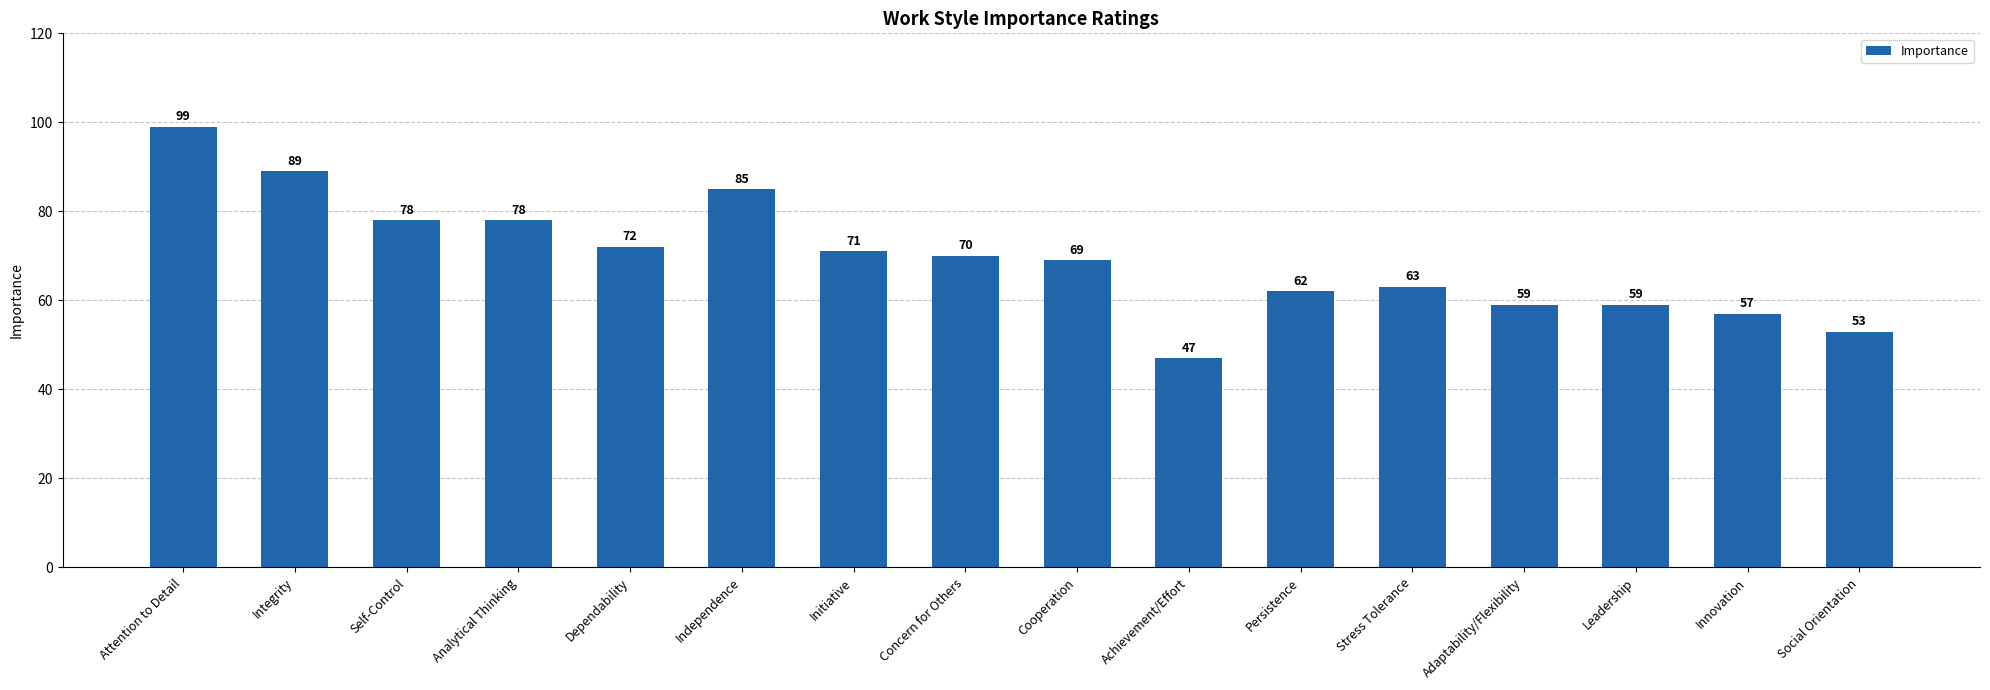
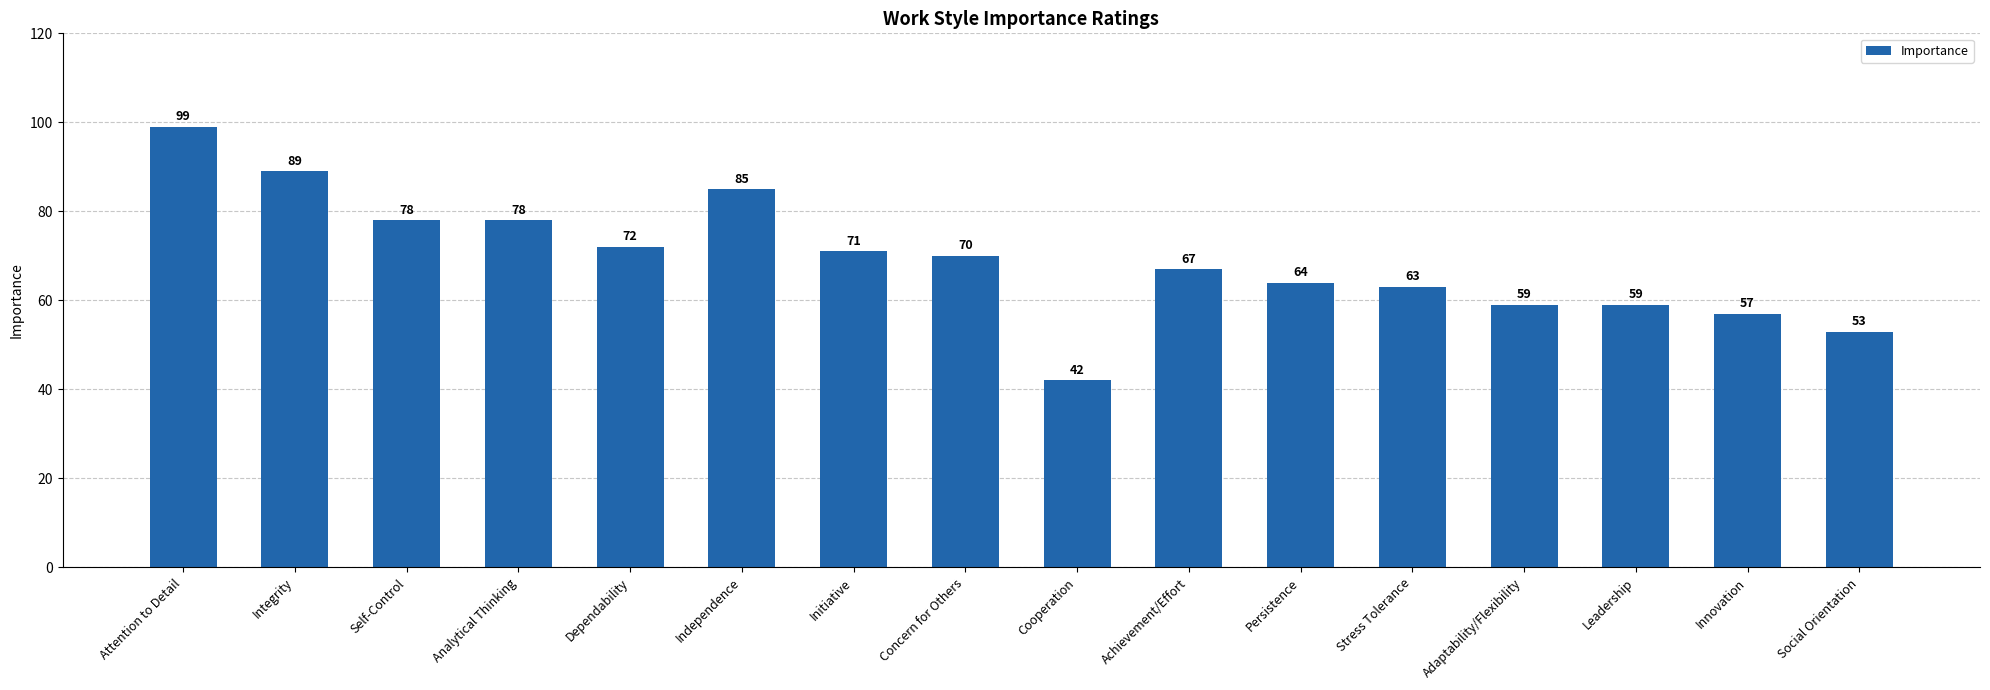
  {
    "Attention to Detail": 99,
    "Integrity": 89,
    "Self-Control": 78,
    "Analytical Thinking": 78,
    "Dependability": 72,
    "Independence": 85,
    "Initiative": 71,
    "Concern for Others": 70,
-   "Cooperation": 69,
-   "Achievement/Effort": 47,
-   "Persistence": 62,
+   "Cooperation": 42,
+   "Achievement/Effort": 67,
+   "Persistence": 64,
    "Stress Tolerance": 63,
    "Adaptability/Flexibility": 59,
    "Leadership": 59,
    "Innovation": 57,
    "Social Orientation": 53
  }
